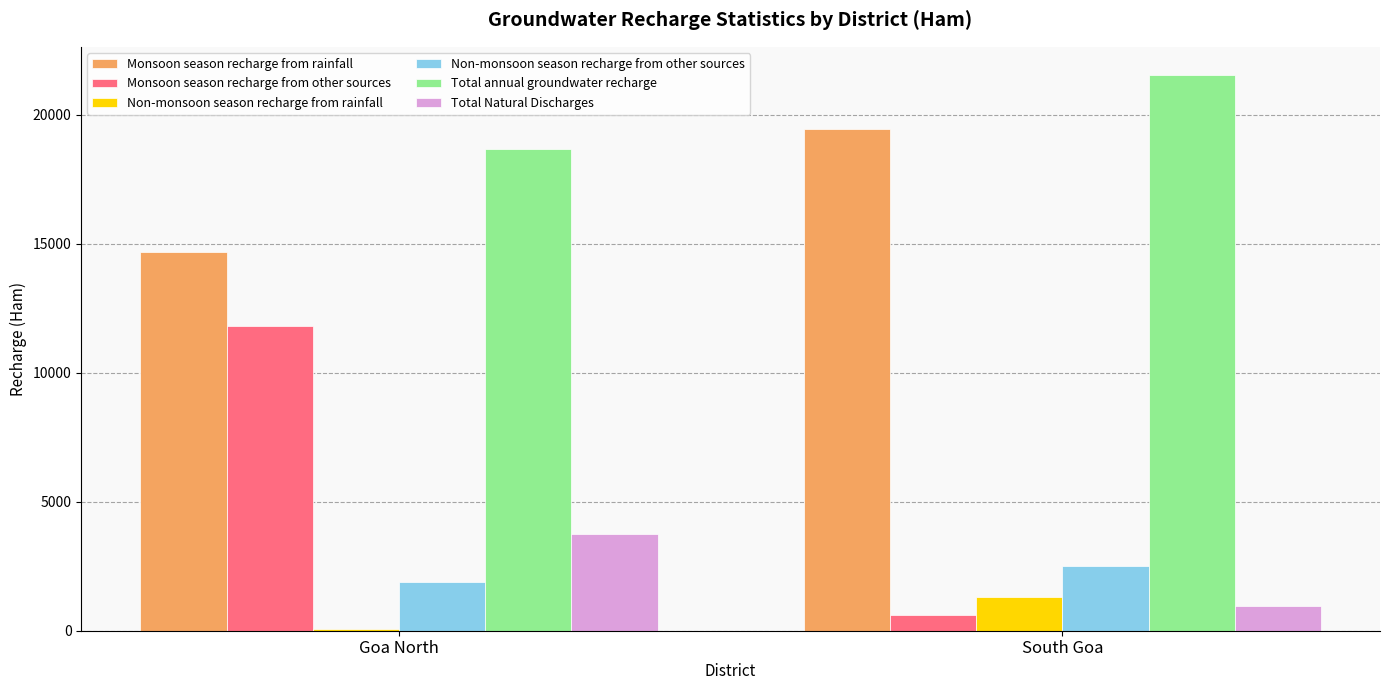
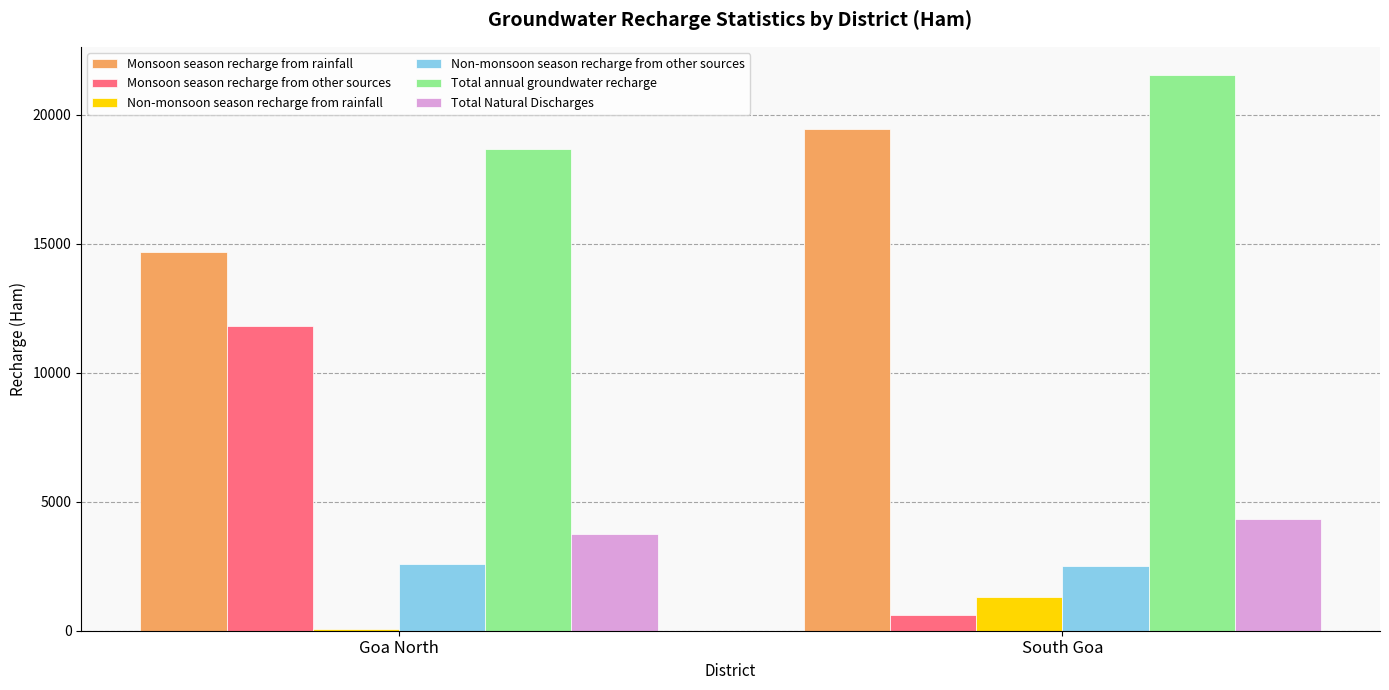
  {
    "Monsoon season recharge from rainfall": {
      "Goa North": 14700,
      "South Goa": 19500
    },
    "Monsoon season recharge from other sources": {
      "Goa North": 11800,
      "South Goa": 600
    },
    "Non-monsoon season recharge from rainfall": {
      "South Goa": 1300
    },
    "Non-monsoon season recharge from other sources": {
-     "Goa North": 1900,
+     "Goa North": 2600,
      "South Goa": 2500
    },
    "Total annual groundwater recharge": {
      "Goa North": 18700,
      "South Goa": 21600
    },
    "Total Natural Discharges": {
      "Goa North": 3700,
-     "South Goa": 900
+     "South Goa": 4300
    }
  }
